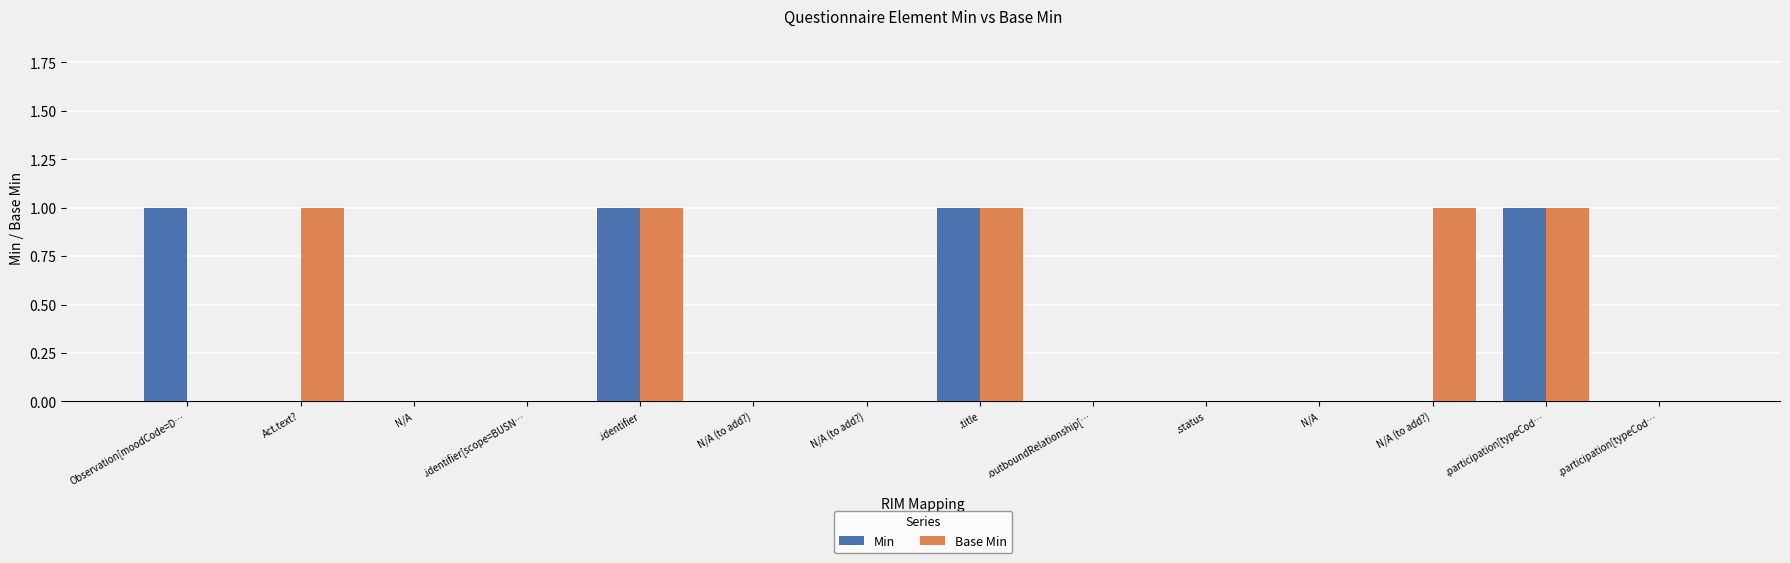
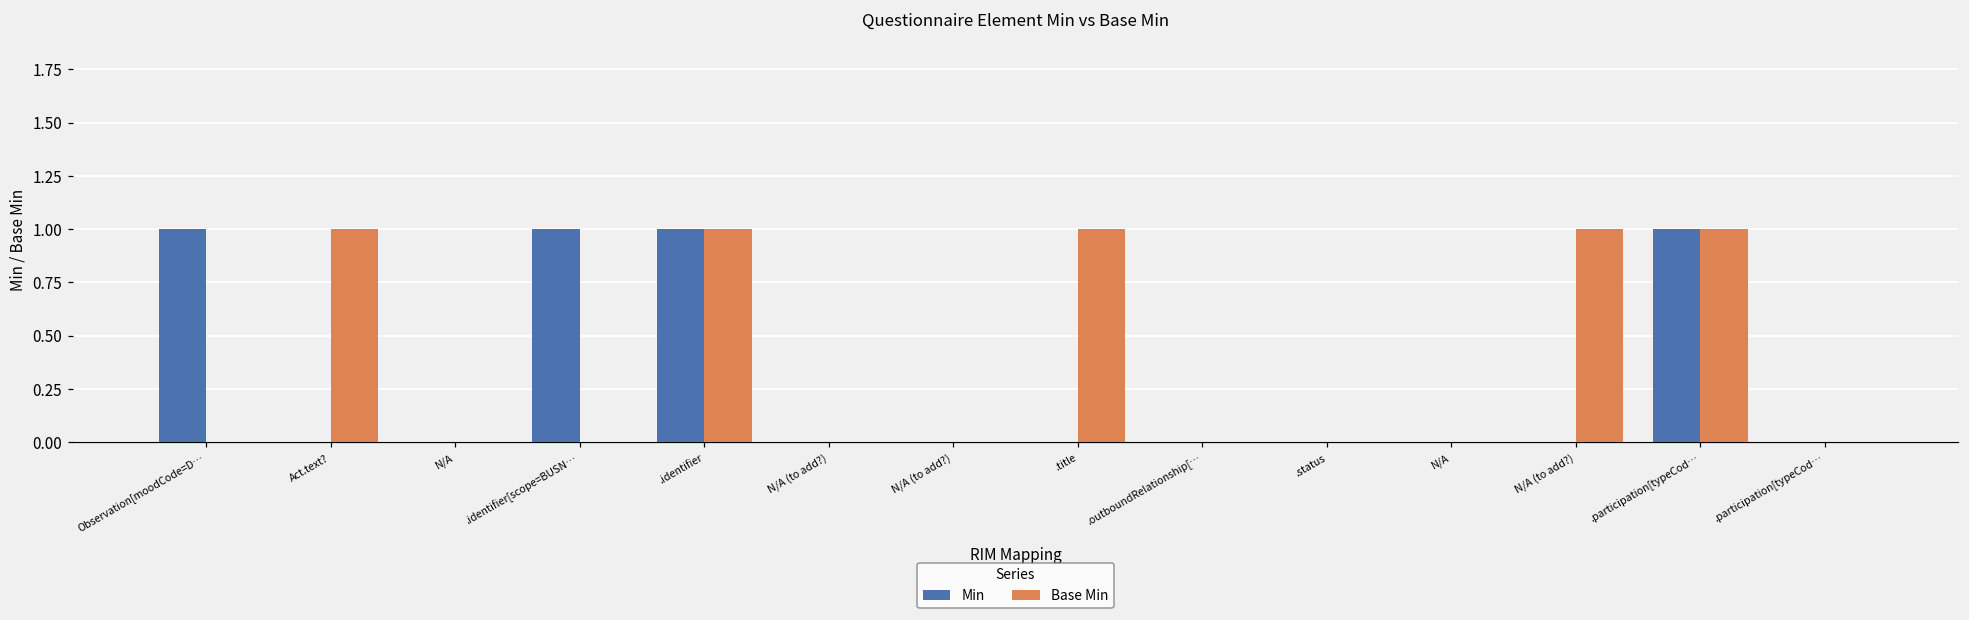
  {
    "Min": {
      "Observation[moodCode=D…": 1,
      "Act.text?": 0,
-     ".identifier[scope=BUSN…": 0,
+     ".identifier[scope=BUSN…": 1,
      ".identifier": 1,
-     ".title": 1,
+     ".title": 0,
      ".outboundRelationship[…": 0,
      ".status": 0
    },
    "Base Min": {
      "Observation[moodCode=D…": 0,
      "Act.text?": 1,
      ".identifier[scope=BUSN…": 0,
      ".identifier": 1,
      ".title": 1,
      ".outboundRelationship[…": 0,
      ".status": 0
    }
  }
